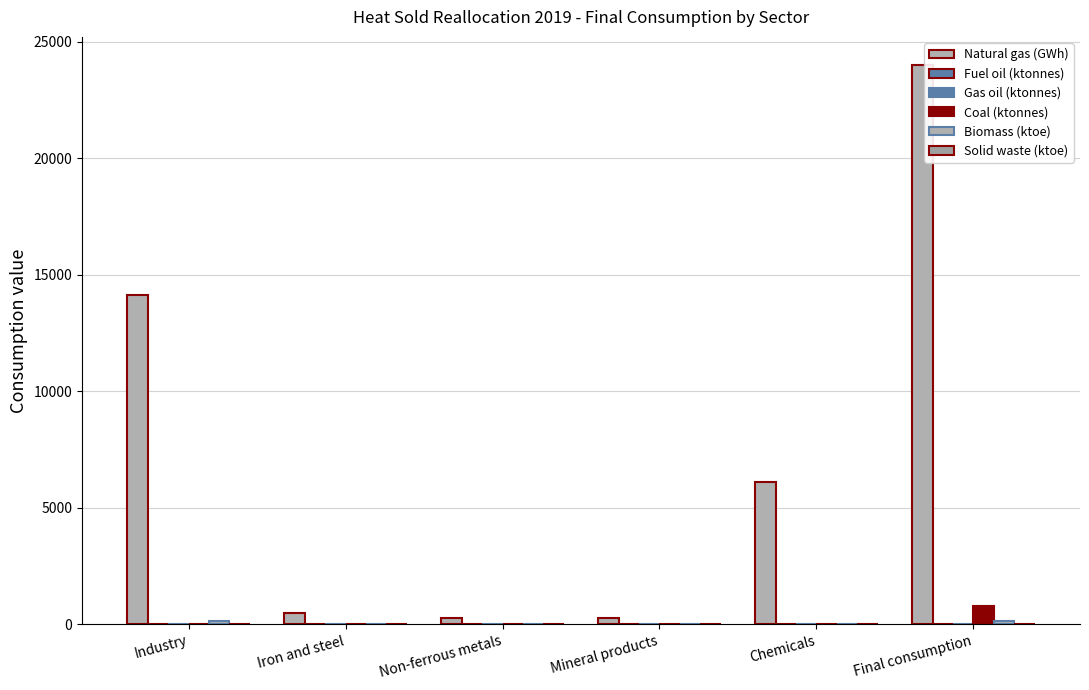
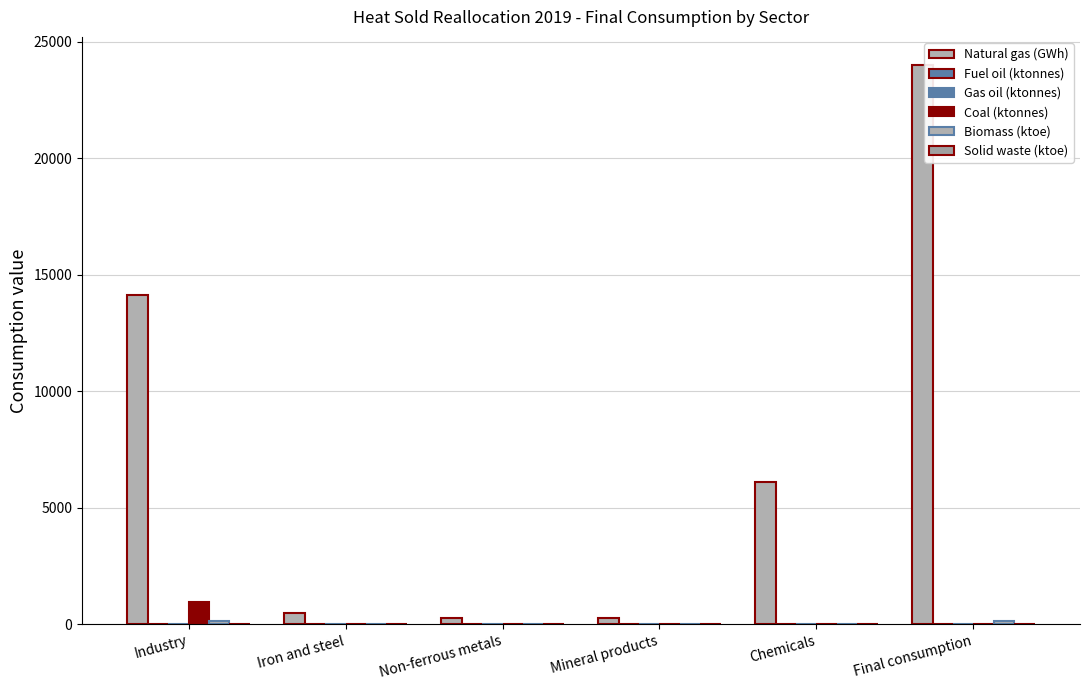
  {
    "Coal (ktonnes)": {
-     "Industry": 0,
+     "Industry": 900,
      "Iron and steel": 0,
      "Mineral products": 0,
-     "Final consumption": 800
+     "Final consumption": 0
    }
  }
